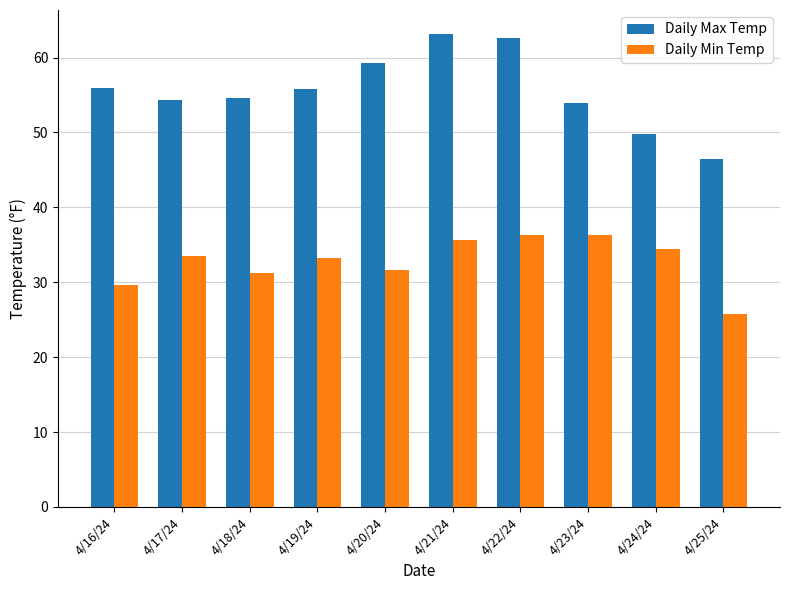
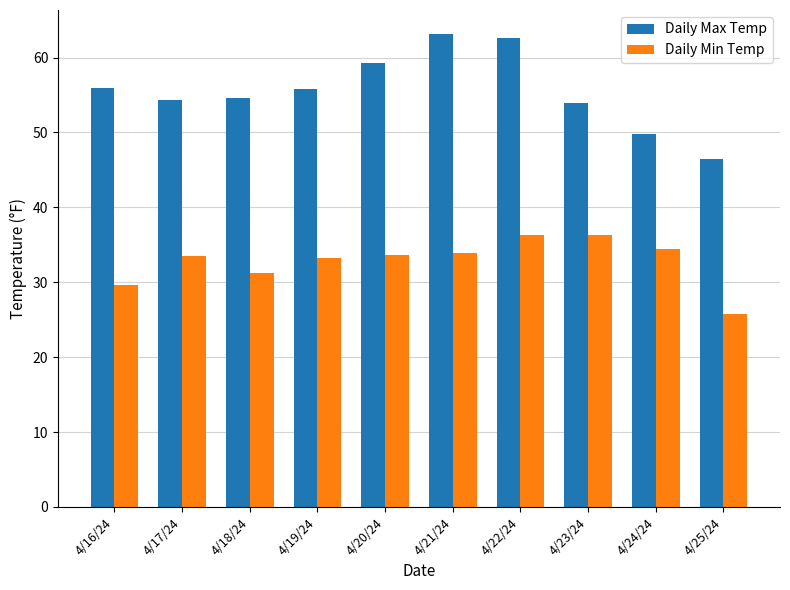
  {
    "Daily Max Temp": {
      "4/16/24": 56,
      "4/17/24": 54,
      "4/18/24": 55,
      "4/19/24": 56,
      "4/20/24": 59,
      "4/21/24": 63,
      "4/22/24": 63,
      "4/23/24": 54,
      "4/24/24": 50,
      "4/25/24": 46
    },
    "Daily Min Temp": {
      "4/16/24": 30,
      "4/17/24": 34,
      "4/18/24": 31,
      "4/19/24": 33,
-     "4/20/24": 32,
-     "4/21/24": 36,
+     "4/20/24": 34,
+     "4/21/24": 34,
      "4/22/24": 36,
      "4/23/24": 36,
      "4/24/24": 35,
      "4/25/24": 26
    }
  }
